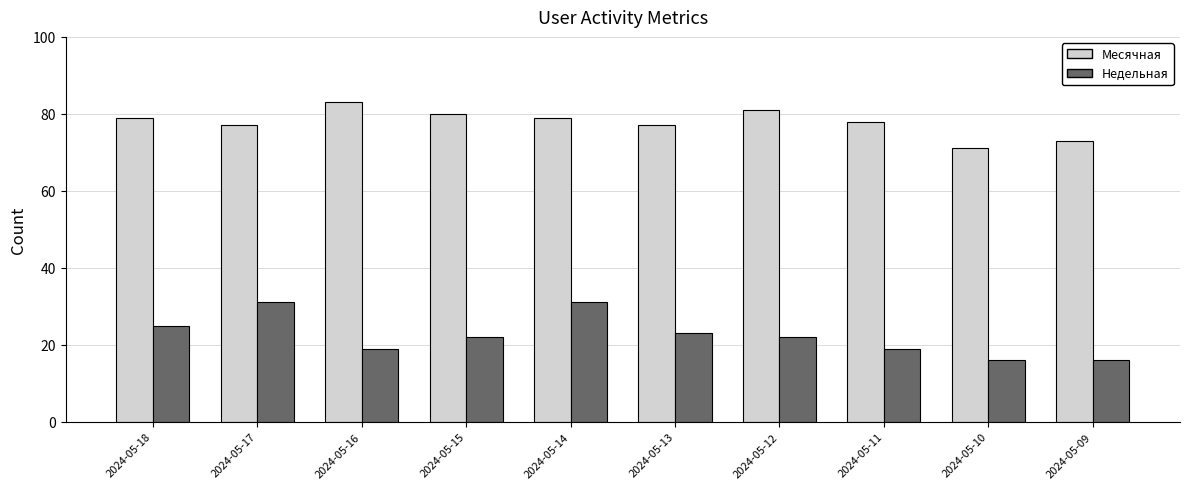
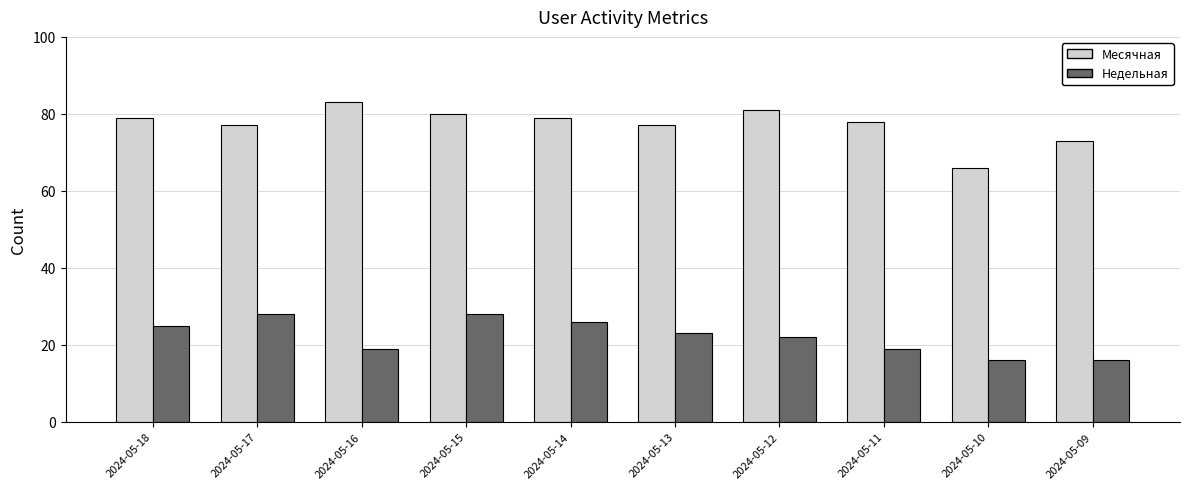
  {
    "Месячная": {
      "2024-05-18": 79,
      "2024-05-17": 77,
      "2024-05-16": 83,
      "2024-05-15": 80,
      "2024-05-14": 79,
      "2024-05-13": 77,
      "2024-05-12": 81,
      "2024-05-11": 78,
-     "2024-05-10": 71,
+     "2024-05-10": 66,
      "2024-05-09": 73
    },
    "Недельная": {
      "2024-05-18": 25,
-     "2024-05-17": 31,
+     "2024-05-17": 28,
      "2024-05-16": 19,
-     "2024-05-15": 22,
-     "2024-05-14": 31,
+     "2024-05-15": 28,
+     "2024-05-14": 26,
      "2024-05-13": 23,
      "2024-05-12": 22,
      "2024-05-11": 19,
      "2024-05-10": 16,
      "2024-05-09": 16
    }
  }
